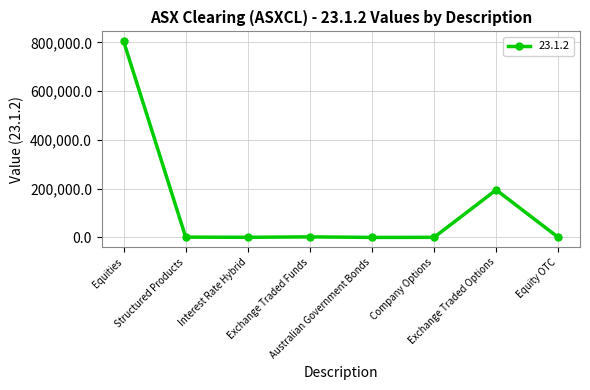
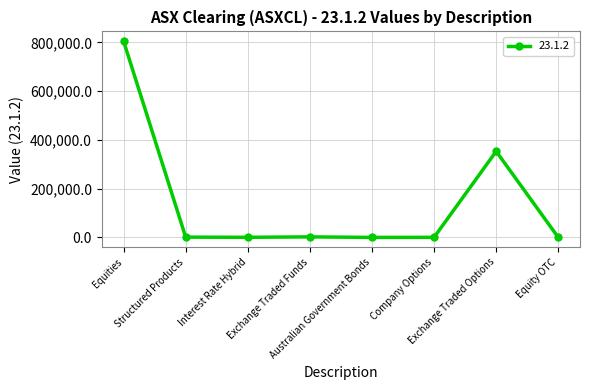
  {
    "Equities": "800,000",
    "Structured Products": "0",
    "Interest Rate Hybrid": "0",
    "Exchange Traded Funds": "0",
    "Australian Government Bonds": "0",
    "Company Options": "0",
-   "Exchange Traded Options": "190,000",
+   "Exchange Traded Options": "350,000",
    "Equity OTC": "0"
  }
